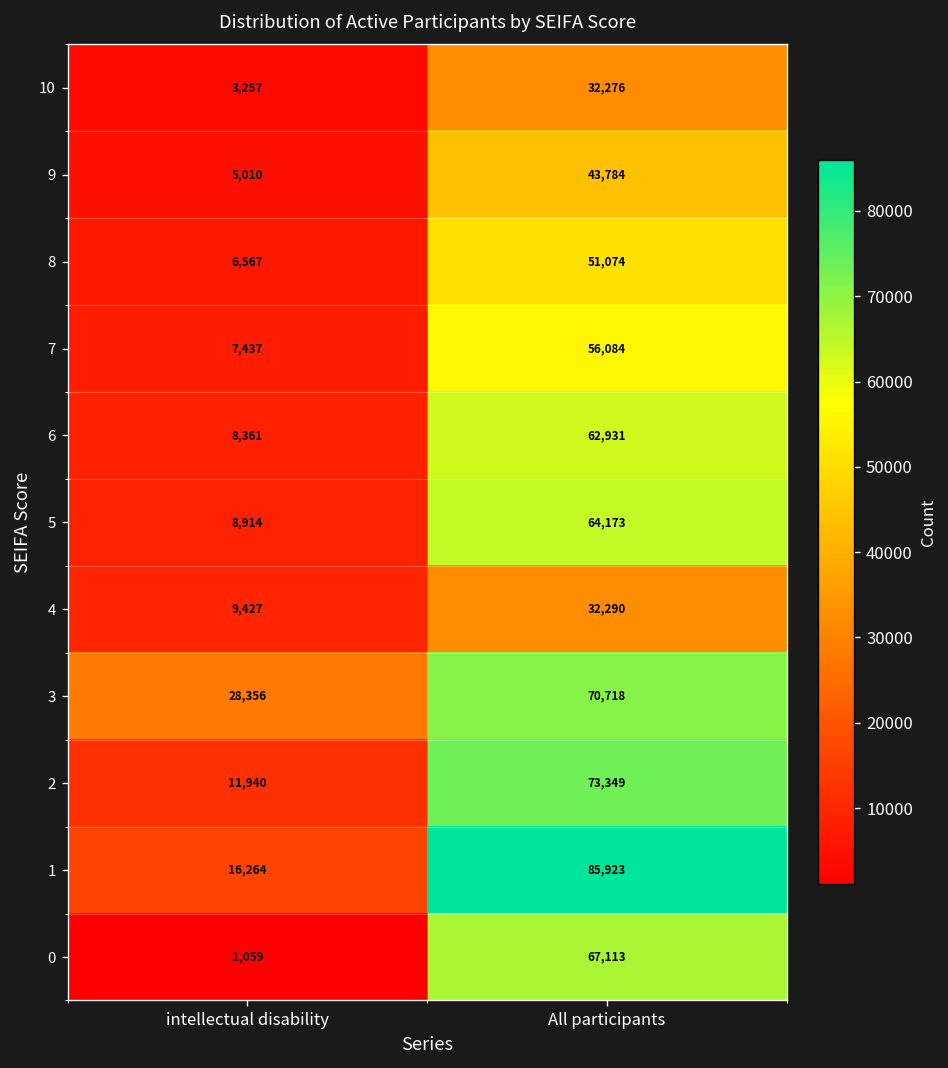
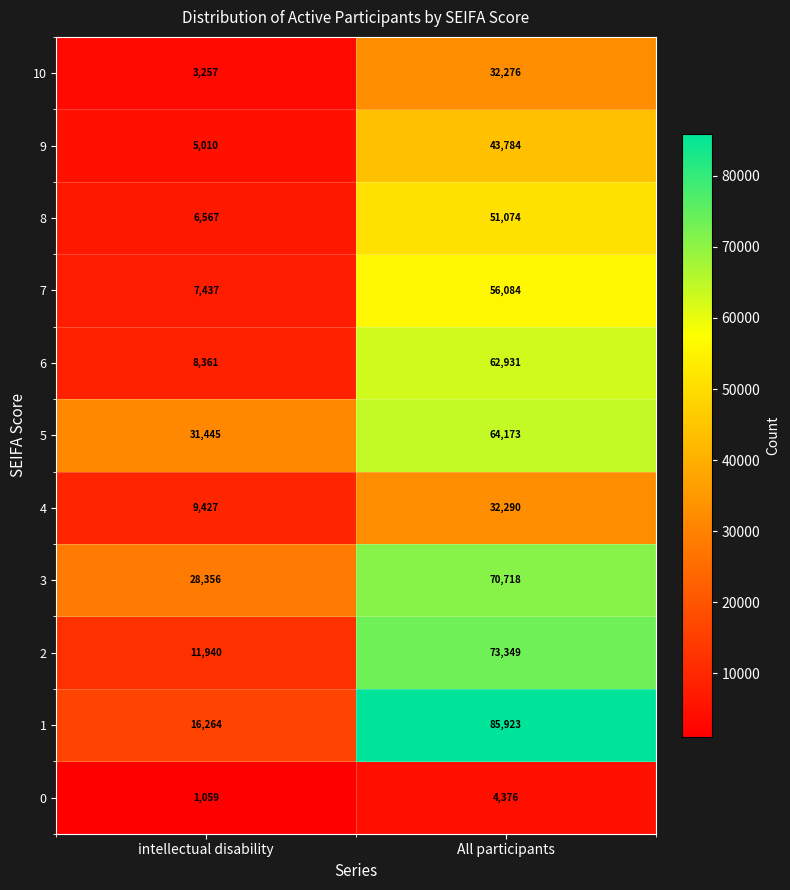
  {
    "10": {
      "intellectual disability": "3,257",
      "All participants": "32,276"
    },
    "9": {
      "intellectual disability": "5,010",
      "All participants": "43,784"
    },
    "8": {
      "intellectual disability": "6,567",
      "All participants": "51,074"
    },
    "7": {
      "intellectual disability": "7,437",
      "All participants": "56,084"
    },
    "6": {
      "intellectual disability": "8,361",
      "All participants": "62,931"
    },
    "5": {
-     "intellectual disability": "8,914",
+     "intellectual disability": "31,445",
      "All participants": "64,173"
    },
    "4": {
      "intellectual disability": "9,427",
      "All participants": "32,290"
    },
    "3": {
      "intellectual disability": "28,356",
      "All participants": "70,718"
    },
    "2": {
      "intellectual disability": "11,940",
      "All participants": "73,349"
    },
    "1": {
      "intellectual disability": "16,264",
      "All participants": "85,923"
    },
    "0": {
      "intellectual disability": "1,059",
-     "All participants": "67,113"
+     "All participants": "4,376"
    }
  }
